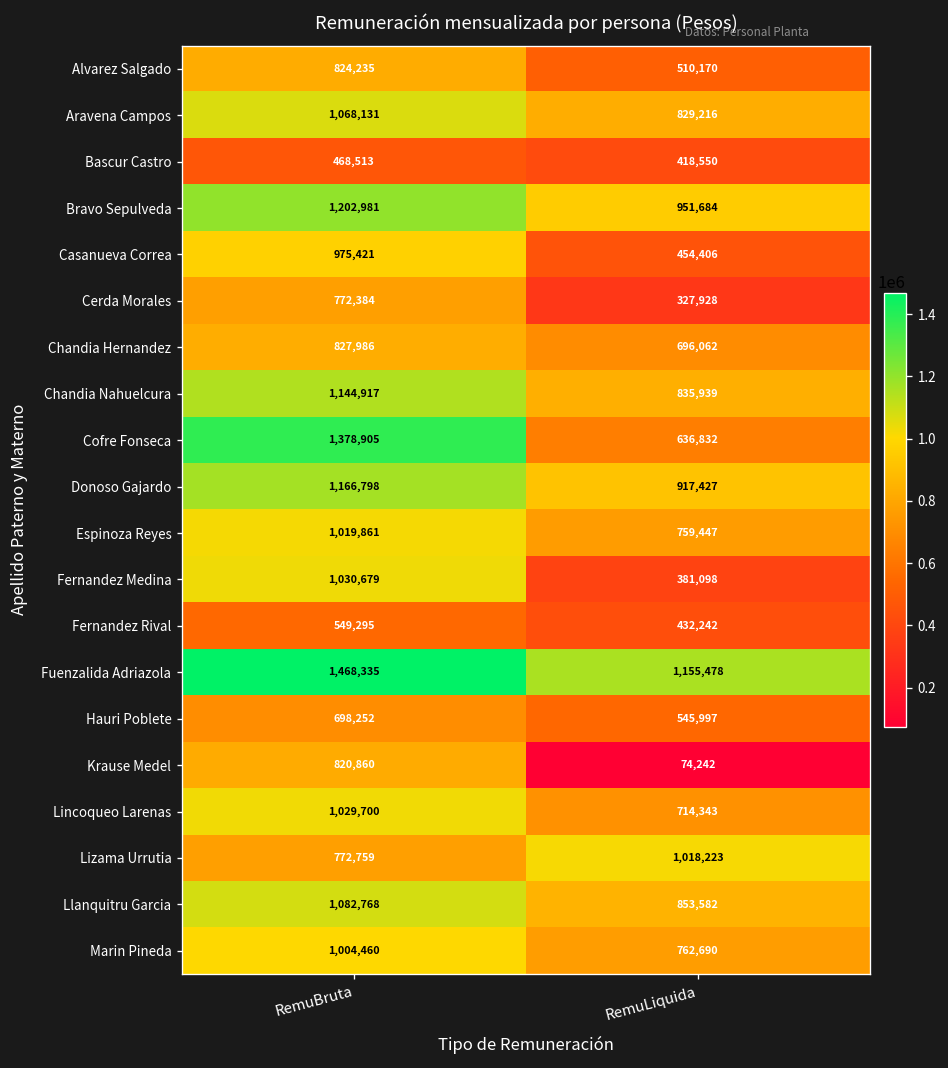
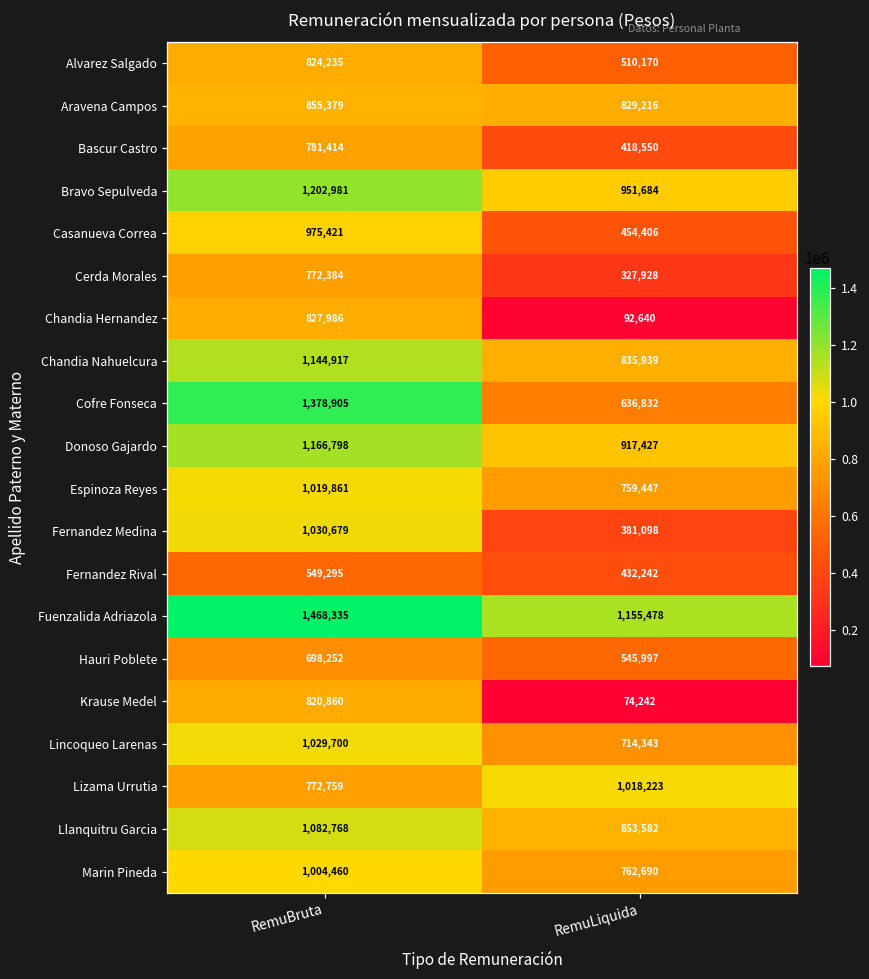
  {
    "Alvarez Salgado": {
      "RemuBruta": "824,235",
      "RemuLiquida": "510,170"
    },
    "Aravena Campos": {
-     "RemuBruta": "1,068,131",
+     "RemuBruta": "855,379",
      "RemuLiquida": "829,216"
    },
    "Bascur Castro": {
-     "RemuBruta": "468,513",
+     "RemuBruta": "781,414",
      "RemuLiquida": "418,550"
    },
    "Bravo Sepulveda": {
      "RemuBruta": "1,202,981",
      "RemuLiquida": "951,684"
    },
    "Casanueva Correa": {
      "RemuBruta": "975,421",
      "RemuLiquida": "454,406"
    },
    "Cerda Morales": {
      "RemuBruta": "772,384",
      "RemuLiquida": "327,928"
    },
    "Chandia Hernandez": {
      "RemuBruta": "827,986",
-     "RemuLiquida": "696,062"
+     "RemuLiquida": "92,640"
    },
    "Chandia Nahuelcura": {
      "RemuBruta": "1,144,917",
      "RemuLiquida": "835,939"
    },
    "Cofre Fonseca": {
      "RemuBruta": "1,378,905",
      "RemuLiquida": "636,832"
    },
    "Donoso Gajardo": {
      "RemuBruta": "1,166,798",
      "RemuLiquida": "917,427"
    },
    "Espinoza Reyes": {
      "RemuBruta": "1,019,861",
      "RemuLiquida": "759,447"
    },
    "Fernandez Medina": {
      "RemuBruta": "1,030,679",
      "RemuLiquida": "381,098"
    },
    "Fernandez Rival": {
      "RemuBruta": "549,295",
      "RemuLiquida": "432,242"
    },
    "Fuenzalida Adriazola": {
      "RemuBruta": "1,468,335",
      "RemuLiquida": "1,155,478"
    },
    "Hauri Poblete": {
      "RemuBruta": "698,252",
      "RemuLiquida": "545,997"
    },
    "Krause Medel": {
      "RemuBruta": "820,860",
      "RemuLiquida": "74,242"
    },
    "Lincoqueo Larenas": {
      "RemuBruta": "1,029,700",
      "RemuLiquida": "714,343"
    },
    "Lizama Urrutia": {
      "RemuBruta": "772,759",
      "RemuLiquida": "1,018,223"
    },
    "Llanquitru Garcia": {
      "RemuBruta": "1,082,768",
      "RemuLiquida": "853,582"
    },
    "Marin Pineda": {
      "RemuBruta": "1,004,460",
      "RemuLiquida": "762,690"
    }
  }
